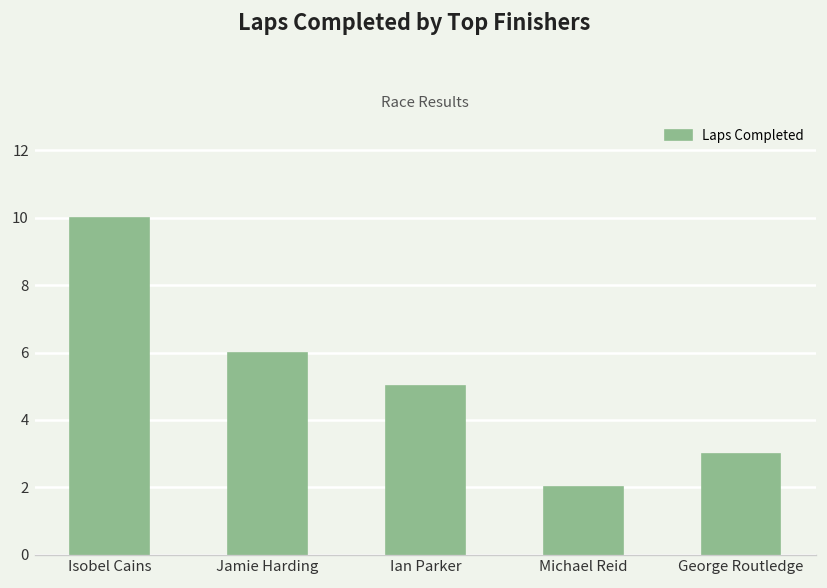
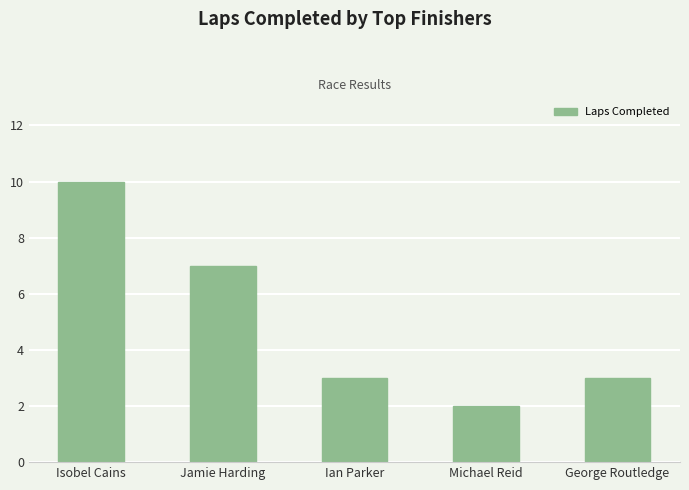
  {
    "Isobel Cains": 10,
-   "Jamie Harding": 6,
-   "Ian Parker": 5,
+   "Jamie Harding": 7,
+   "Ian Parker": 3,
    "Michael Reid": 2,
    "George Routledge": 3
  }
